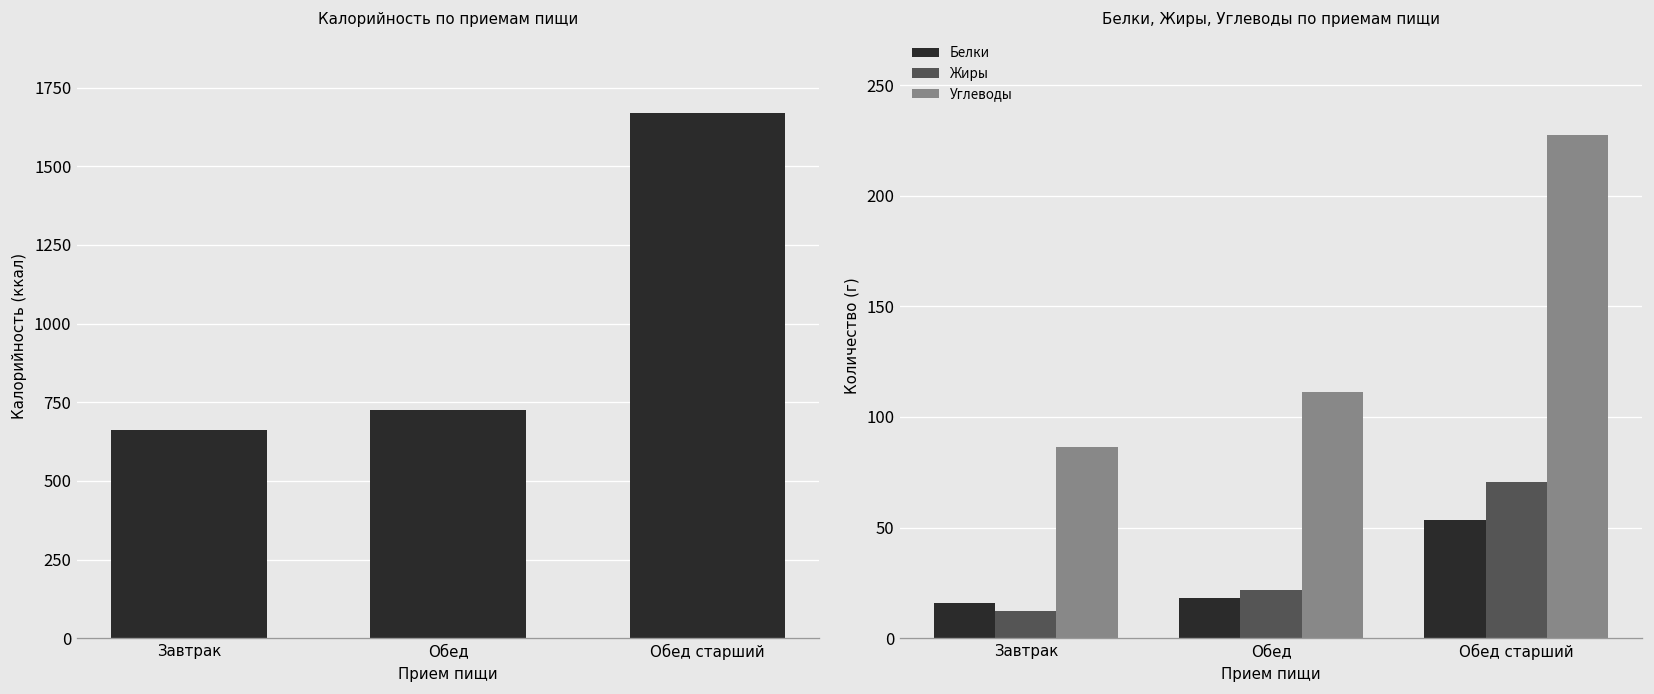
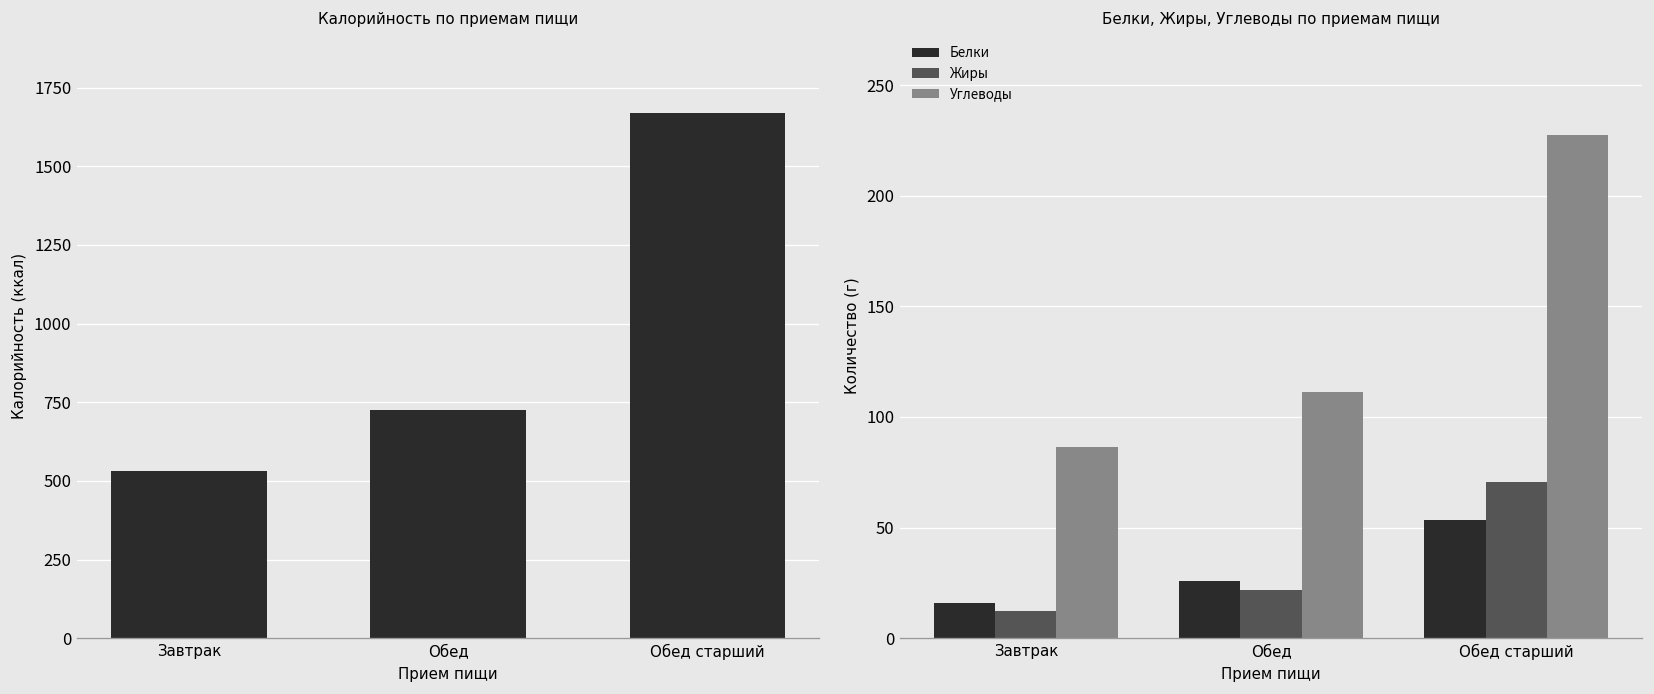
  {
    "Калорийность по приемам пищи": {
-     "Завтрак": 660,
+     "Завтрак": 530,
      "Обед": 730,
      "Обед старший": 1670
    },
    "Белки, Жиры, Углеводы по приемам пищи": {
      "Белки": {
        "Завтрак": 16,
-       "Обед": 18,
+       "Обед": 26,
        "Обед старший": 53
      },
      "Жиры": {
        "Завтрак": 12,
        "Обед": 22,
        "Обед старший": 70
      },
      "Углеводы": {
        "Завтрак": 86,
        "Обед": 111,
        "Обед старший": 228
      }
    }
  }
